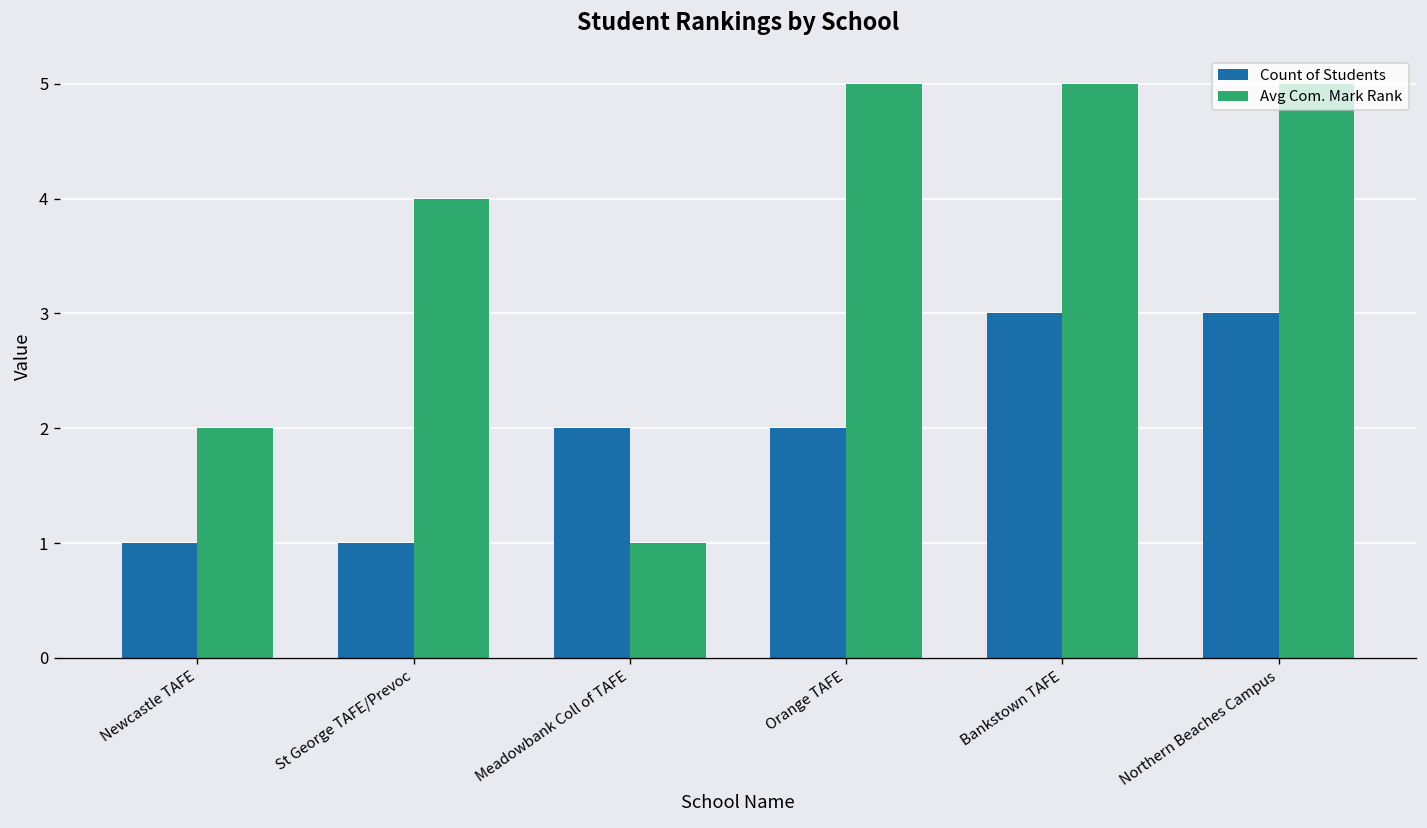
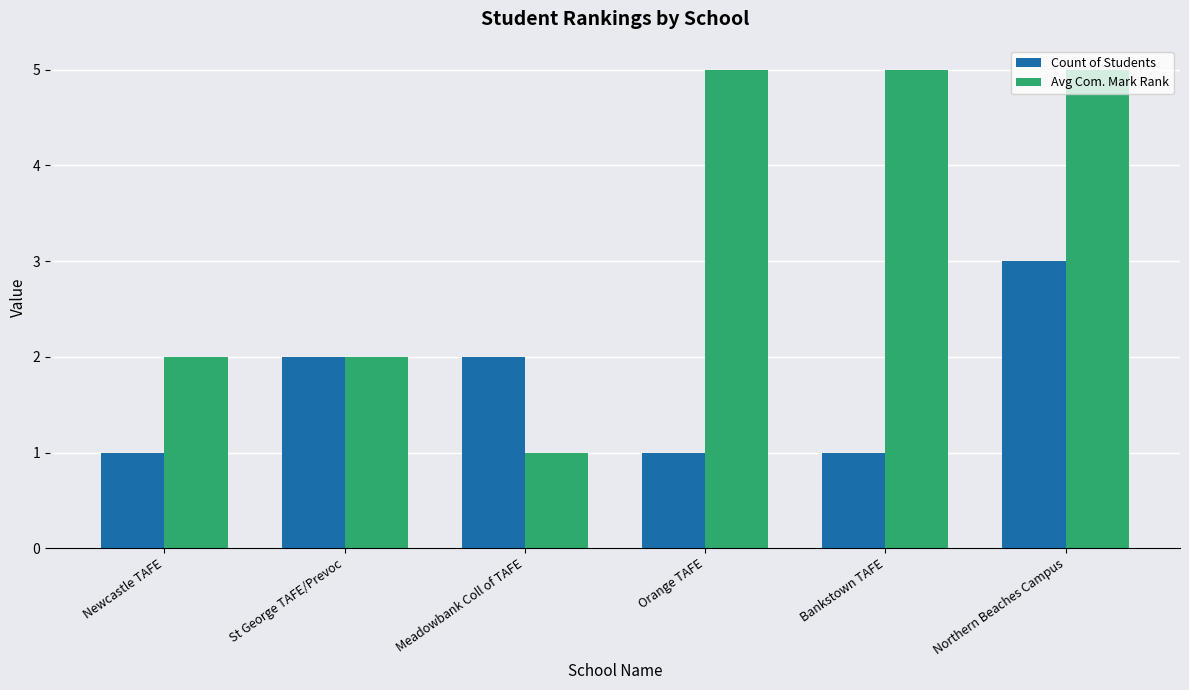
  {
    "Count of Students": {
      "Newcastle TAFE": 1,
-     "St George TAFE/Prevoc": 1,
+     "St George TAFE/Prevoc": 2,
      "Meadowbank Coll of TAFE": 2,
-     "Orange TAFE": 2,
-     "Bankstown TAFE": 3,
+     "Orange TAFE": 1,
+     "Bankstown TAFE": 1,
      "Northern Beaches Campus": 3
    },
    "Avg Com. Mark Rank": {
      "Newcastle TAFE": 2,
-     "St George TAFE/Prevoc": 4,
+     "St George TAFE/Prevoc": 2,
      "Meadowbank Coll of TAFE": 1,
      "Orange TAFE": 5,
      "Bankstown TAFE": 5
    }
  }
